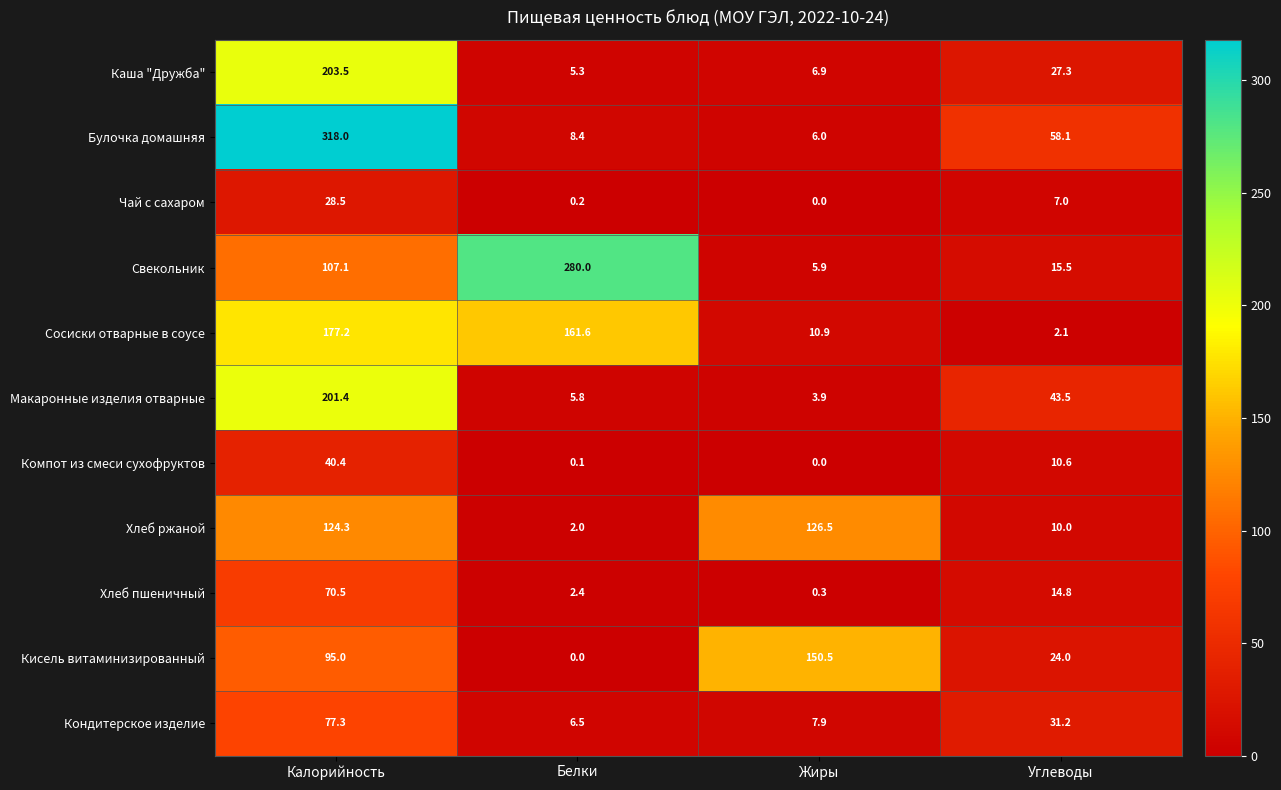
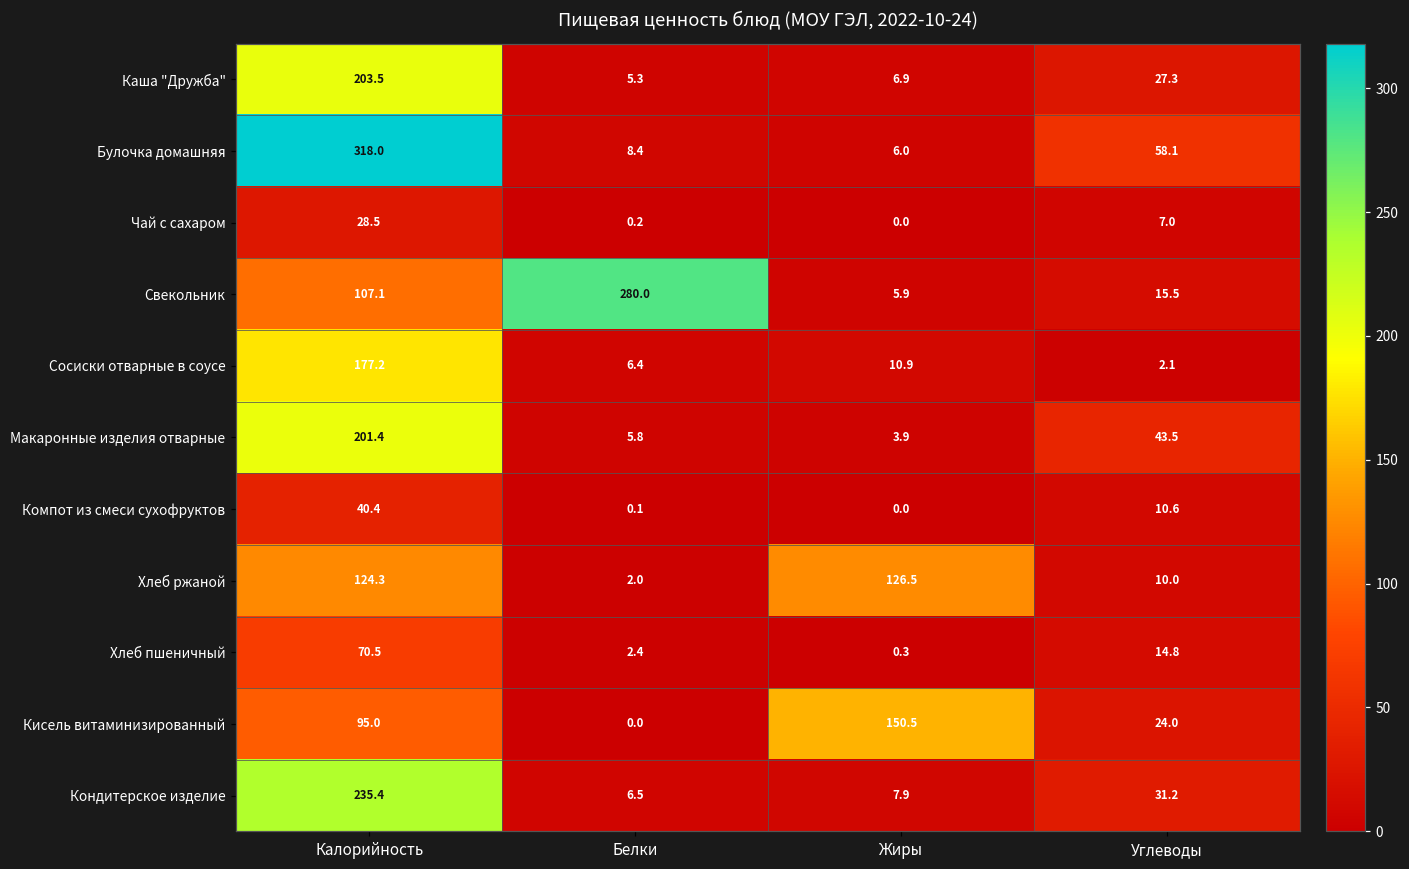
  {
    "Каша \"Дружба\"": {
      "Калорийность": 203.5,
      "Белки": 5.3,
      "Жиры": 6.9,
      "Углеводы": 27.3
    },
    "Булочка домашняя": {
      "Калорийность": 318.0,
      "Белки": 8.4,
      "Жиры": 6.0,
      "Углеводы": 58.1
    },
    "Чай с сахаром": {
      "Калорийность": 28.5,
      "Белки": 0.2,
      "Жиры": 0.0,
      "Углеводы": 7.0
    },
    "Свекольник": {
      "Калорийность": 107.1,
      "Белки": 280.0,
      "Жиры": 5.9,
      "Углеводы": 15.5
    },
    "Сосиски отварные в соусе": {
      "Калорийность": 177.2,
-     "Белки": 161.6,
+     "Белки": 6.4,
      "Жиры": 10.9,
      "Углеводы": 2.1
    },
    "Макаронные изделия отварные": {
      "Калорийность": 201.4,
      "Белки": 5.8,
      "Жиры": 3.9,
      "Углеводы": 43.5
    },
    "Компот из смеси сухофруктов": {
      "Калорийность": 40.4,
      "Белки": 0.1,
      "Жиры": 0.0,
      "Углеводы": 10.6
    },
    "Хлеб ржаной": {
      "Калорийность": 124.3,
      "Белки": 2.0,
      "Жиры": 126.5,
      "Углеводы": 10.0
    },
    "Хлеб пшеничный": {
      "Калорийность": 70.5,
      "Белки": 2.4,
      "Жиры": 0.3,
      "Углеводы": 14.8
    },
    "Кисель витаминизированный": {
      "Калорийность": 95.0,
      "Белки": 0.0,
      "Жиры": 150.5,
      "Углеводы": 24.0
    },
    "Кондитерское изделие": {
-     "Калорийность": 77.3,
+     "Калорийность": 235.4,
      "Белки": 6.5,
      "Жиры": 7.9,
      "Углеводы": 31.2
    }
  }
